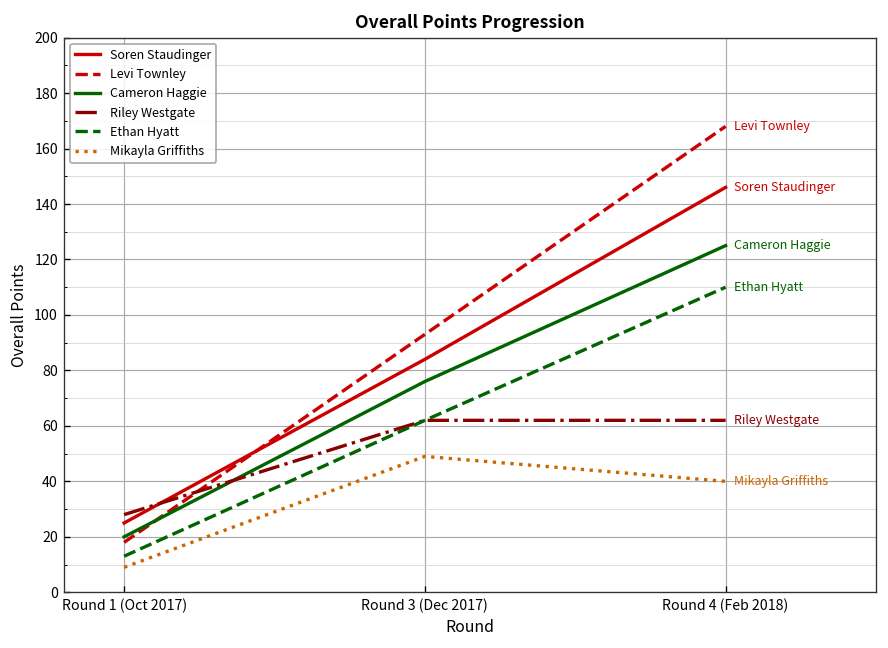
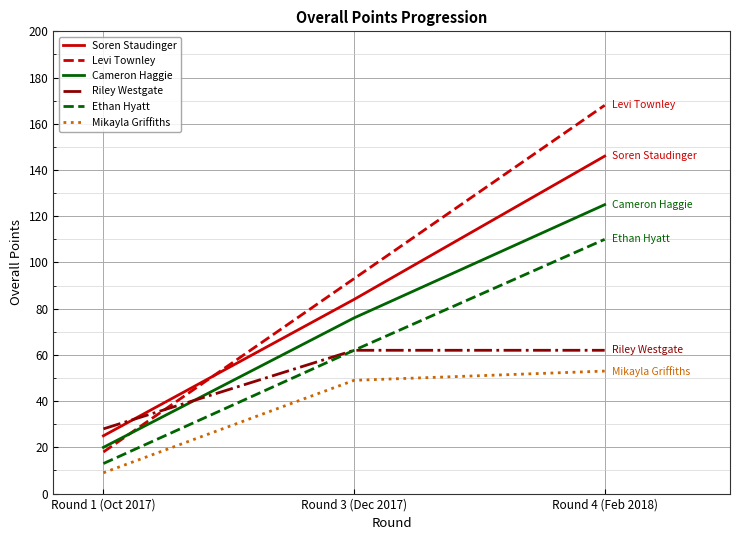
  {
    "Riley Westgate": {
      "Round 1 (Oct 2017)": 28,
      "Round 4 (Feb 2018)": 62
    },
    "Mikayla Griffiths": {
      "Round 1 (Oct 2017)": 9,
      "Round 3 (Dec 2017)": 49,
-     "Round 4 (Feb 2018)": 40
+     "Round 4 (Feb 2018)": 53
    }
  }
